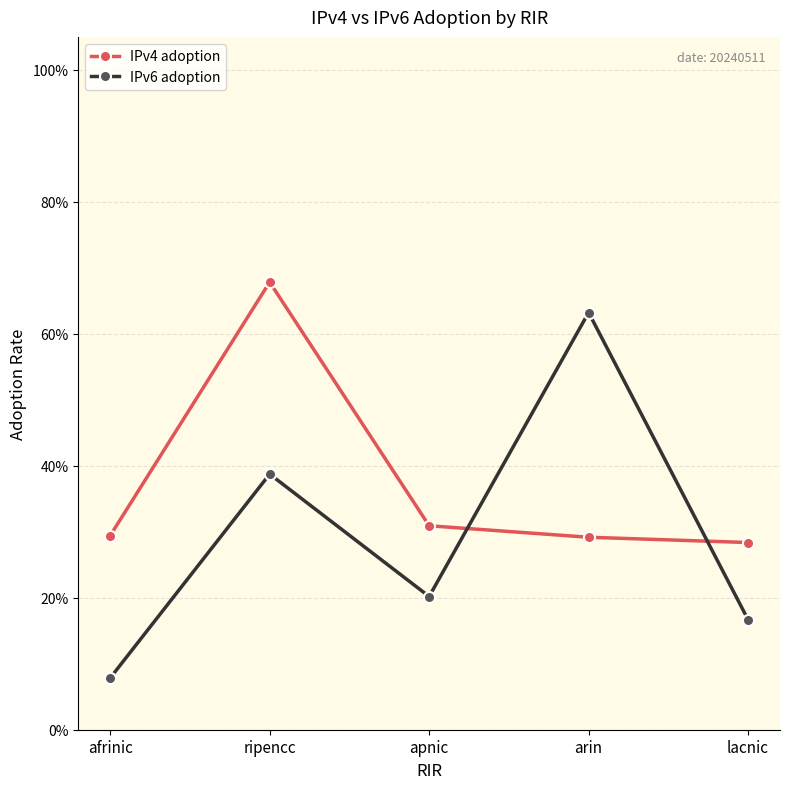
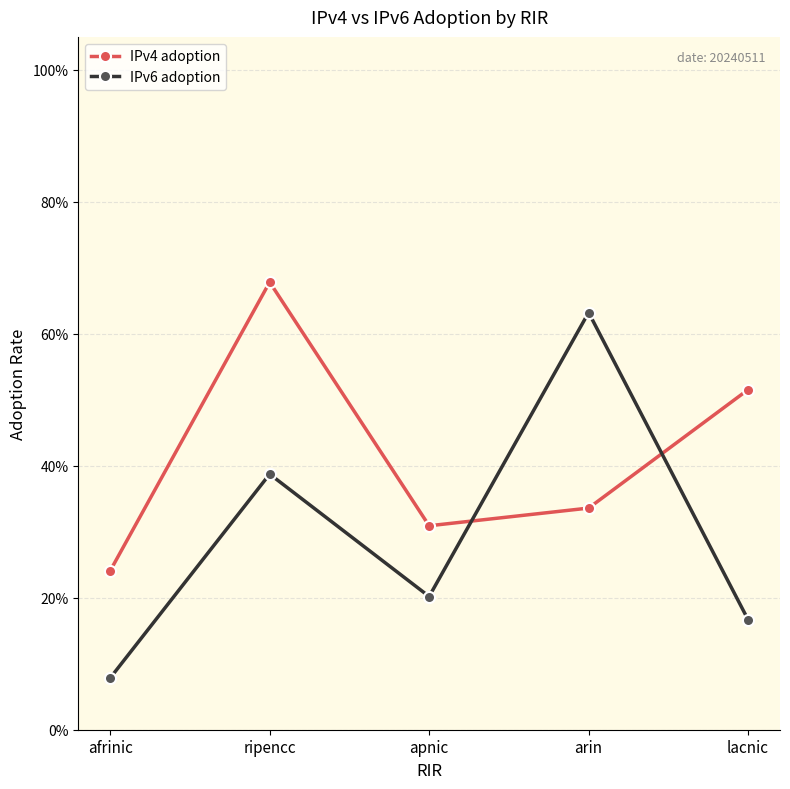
  {
    "IPv4 adoption": {
-     "afrinic": "29%",
+     "afrinic": "24%",
      "ripencc": "68%",
      "apnic": "31%",
-     "arin": "29%",
-     "lacnic": "28%"
+     "arin": "34%",
+     "lacnic": "52%"
    },
    "IPv6 adoption": {
      "afrinic": "8%",
      "ripencc": "39%",
      "apnic": "20%",
      "arin": "63%",
      "lacnic": "17%"
    }
  }
